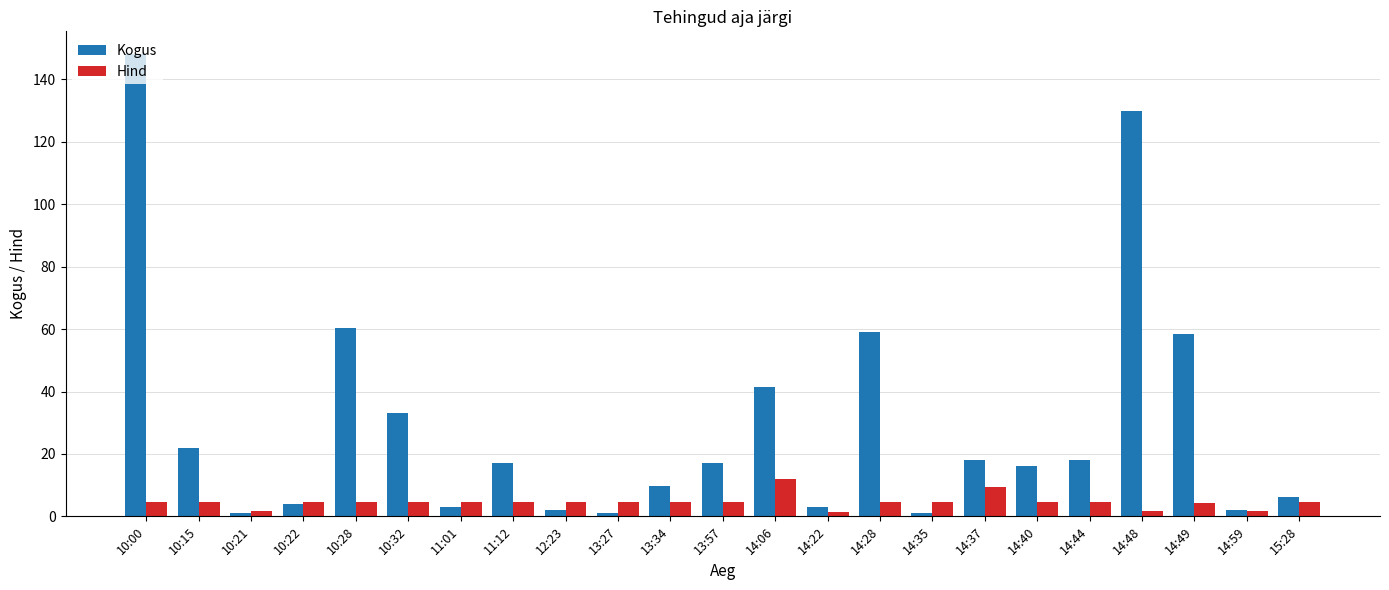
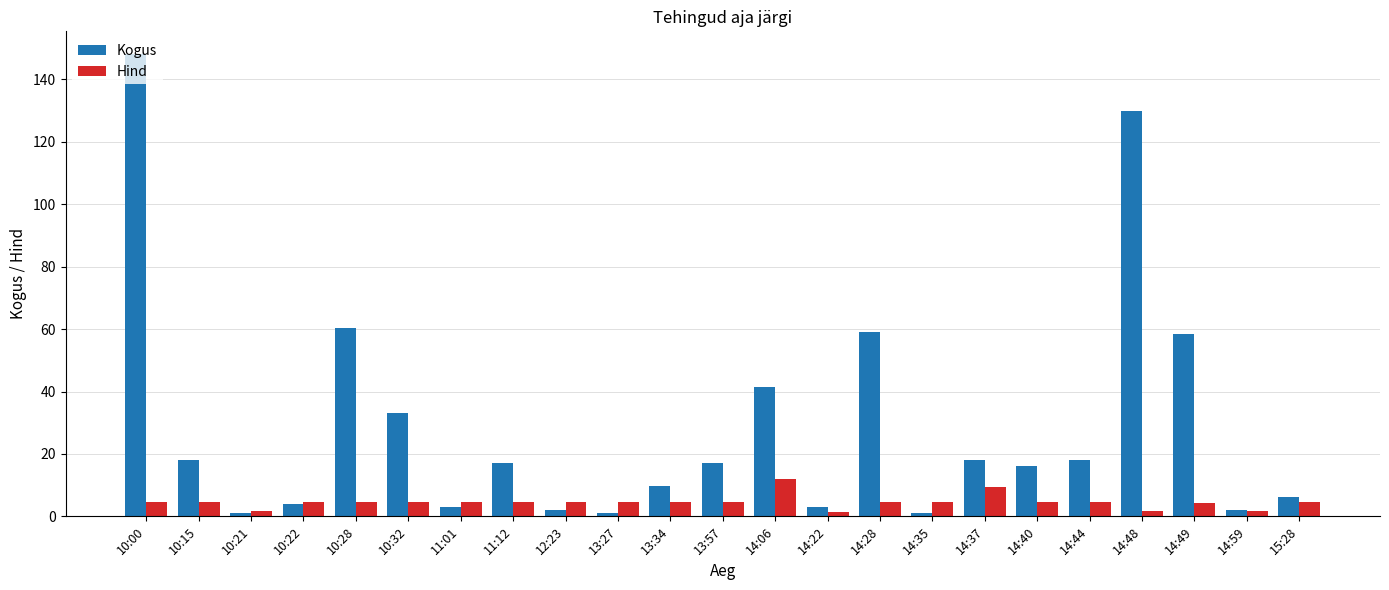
  {
    "Kogus": {
-     "10:15": 22,
+     "10:15": 18,
      "10:21": 1,
      "10:22": 4,
      "10:28": 60,
      "10:32": 33,
      "11:01": 3,
      "11:12": 17,
      "12:23": 2,
      "13:27": 1,
      "13:34": 10,
      "13:57": 17,
      "14:06": 42,
      "14:22": 3,
      "14:28": 59,
      "14:35": 1,
      "14:37": 18,
      "14:40": 16,
      "14:44": 18,
      "14:48": 130,
      "14:49": 59,
      "14:59": 2,
      "15:28": 6
    },
    "Hind": {
      "10:00": 4,
      "10:15": 4,
      "10:21": 2,
      "10:22": 4,
      "10:28": 4,
      "10:32": 4,
      "11:01": 4,
      "11:12": 4,
      "12:23": 4,
      "13:27": 4,
      "13:34": 4,
      "13:57": 4,
      "14:06": 12,
      "14:22": 1,
      "14:28": 4,
      "14:35": 4,
      "14:37": 9,
      "14:40": 4,
      "14:44": 4,
      "14:48": 2,
      "14:49": 4,
      "14:59": 2,
      "15:28": 4
    }
  }
